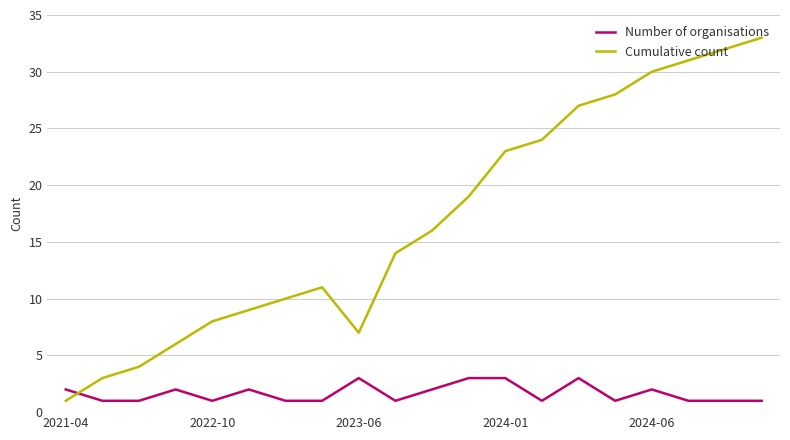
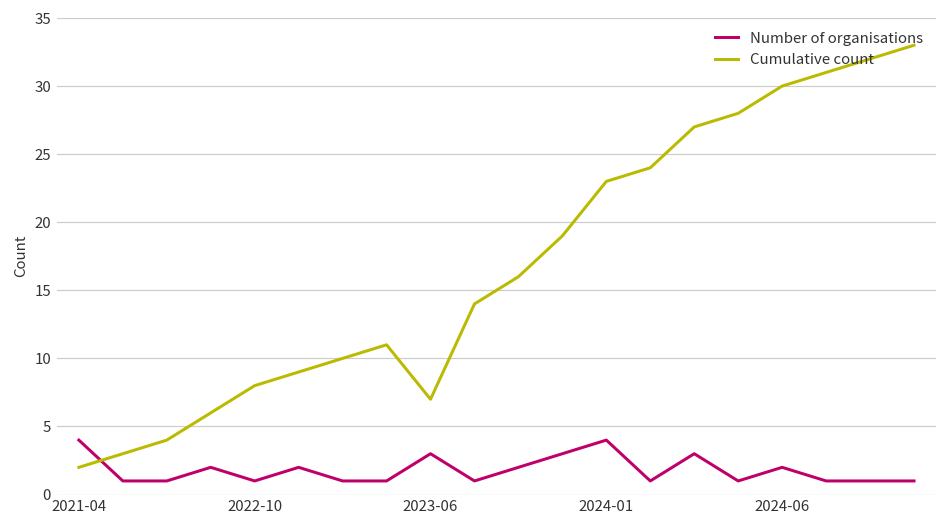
  {
    "Number of organisations": {
-     "2021-04": 2,
+     "2021-04": 4,
      "2022-10": 1,
      "2023-06": 3,
-     "2024-01": 3,
+     "2024-01": 4,
      "2024-06": 2
    },
    "Cumulative count": {
-     "2021-04": 1,
+     "2021-04": 2,
      "2022-10": 8,
      "2023-06": 7,
      "2024-01": 23,
      "2024-06": 30
    }
  }
